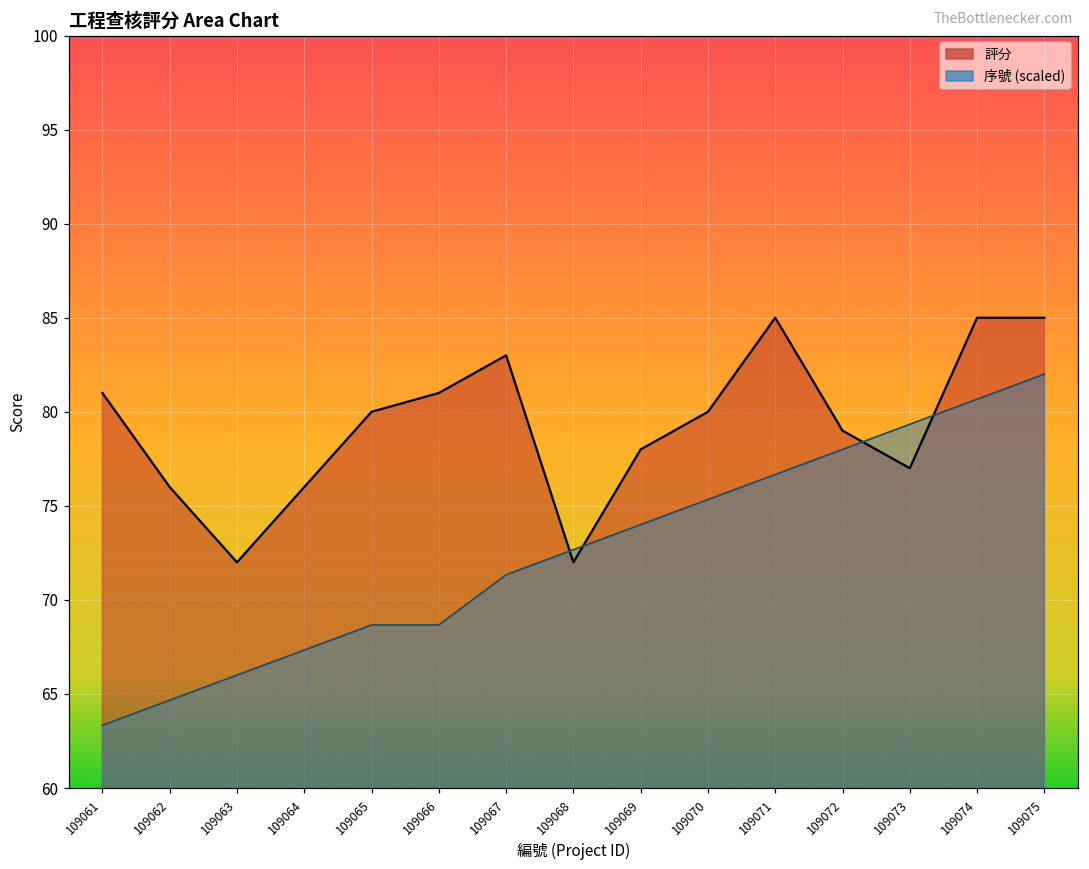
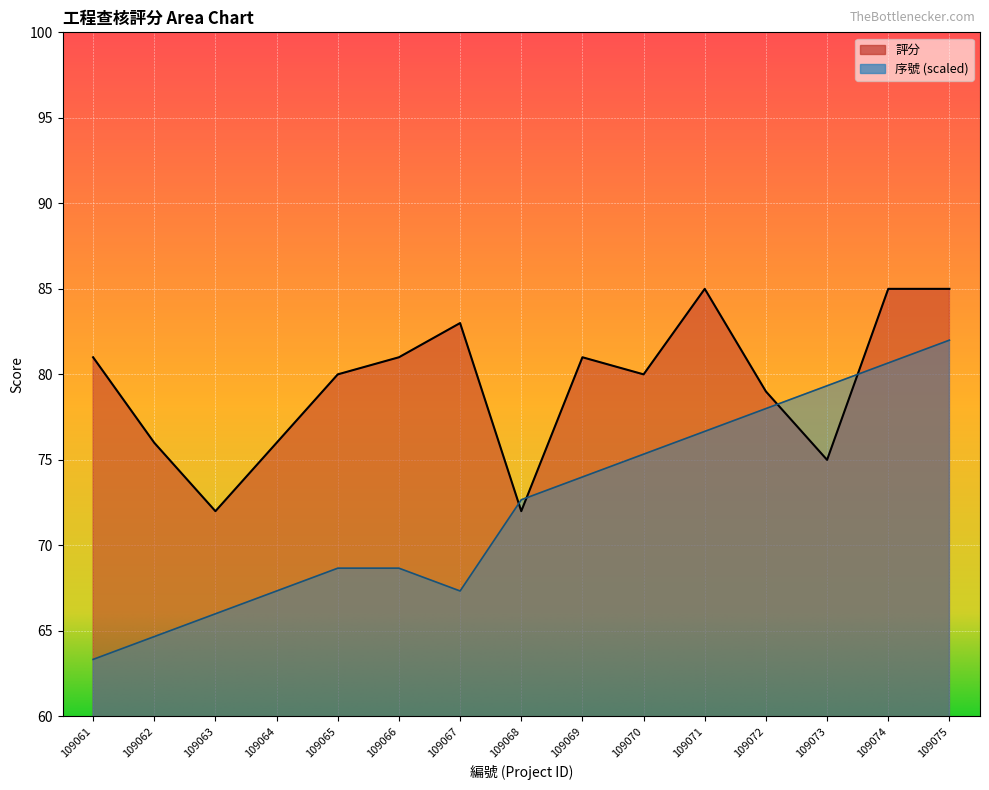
  {
    "評分": {
      "109061": 81,
      "109062": 76,
      "109063": 72,
      "109064": 76,
      "109065": 80,
      "109066": 81,
      "109067": 83,
      "109068": 72,
-     "109069": 78,
+     "109069": 81,
      "109070": 80,
      "109071": 85,
      "109072": 79,
-     "109073": 77,
+     "109073": 75,
      "109074": 85,
      "109075": 85
    },
    "序號 (scaled)": {
      "109061": 63.3,
      "109062": 64.7,
      "109063": 66.0,
      "109064": 67.3,
      "109065": 68.7,
      "109066": 68.7,
-     "109067": 71.3,
+     "109067": 67.3,
      "109068": 72.7,
      "109069": 74.0,
      "109070": 75.3,
      "109071": 76.7,
      "109072": 78.0,
      "109073": 79.3,
      "109074": 80.7,
      "109075": 82.0
    }
  }
